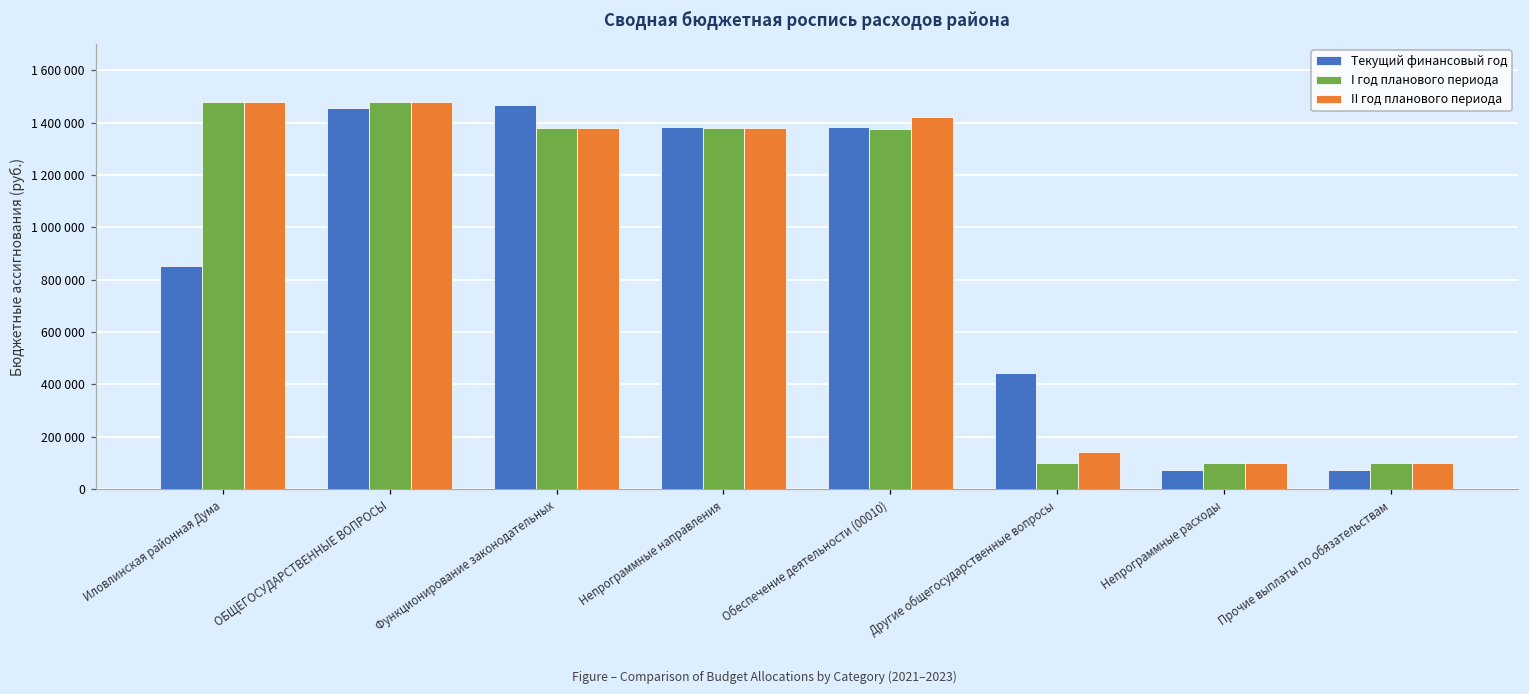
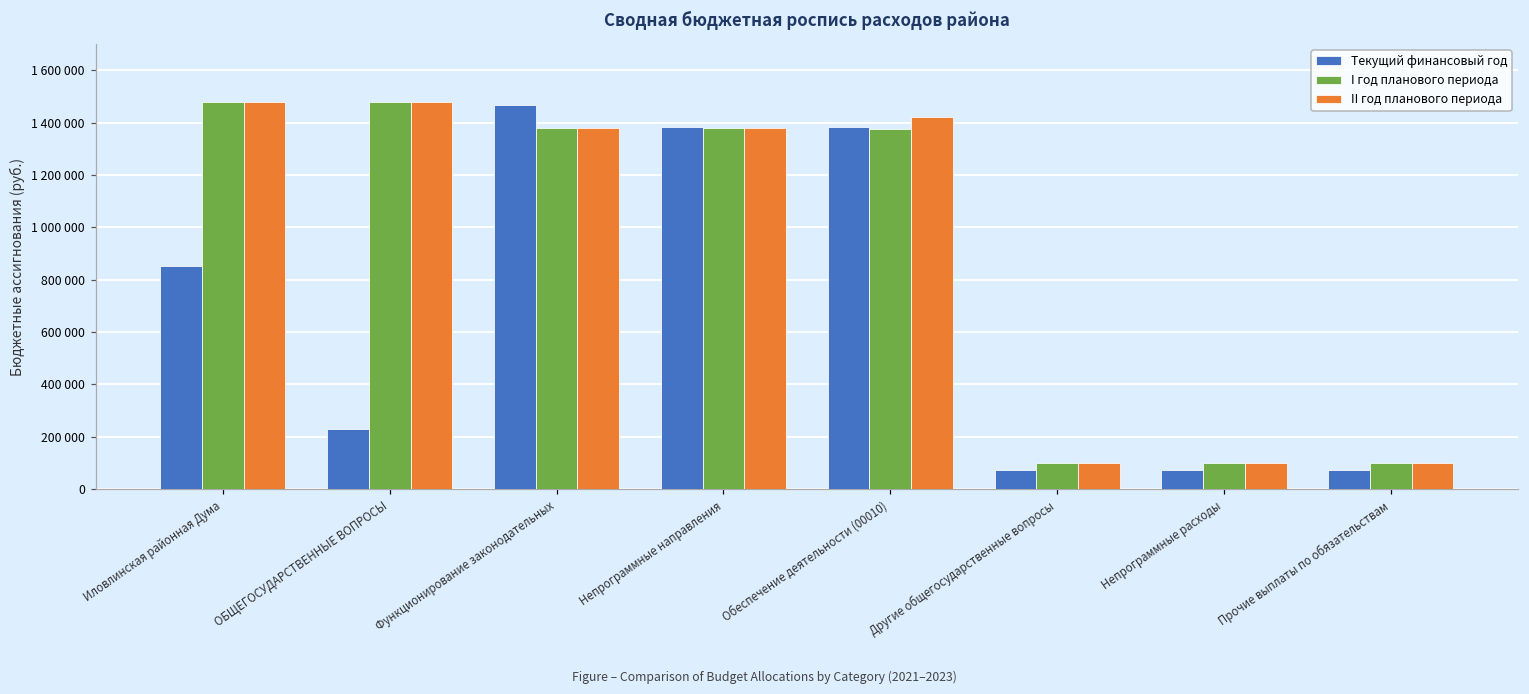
  {
    "Текущий финансовый год": {
      "Иловлинская районная Дума": 850000,
-     "ОБЩЕГОСУДАРСТВЕННЫЕ ВОПРОСЫ": 1460000,
+     "ОБЩЕГОСУДАРСТВЕННЫЕ ВОПРОСЫ": 230000,
      "Функционирование законодательных": 1470000,
      "Непрограммные направления": 1380000,
      "Обеспечение деятельности (00010)": 1380000,
-     "Другие общегосударственные вопросы": 440000,
+     "Другие общегосударственные вопросы": 70000,
      "Непрограммные расходы": 70000,
      "Прочие выплаты по обязательствам": 70000
    },
    "I год планового периода": {
      "Иловлинская районная Дума": 1480000,
      "ОБЩЕГОСУДАРСТВЕННЫЕ ВОПРОСЫ": 1480000,
      "Функционирование законодательных": 1380000,
      "Непрограммные направления": 1380000,
      "Обеспечение деятельности (00010)": 1380000,
      "Другие общегосударственные вопросы": 100000,
      "Непрограммные расходы": 100000,
      "Прочие выплаты по обязательствам": 100000
    },
    "II год планового периода": {
      "Иловлинская районная Дума": 1480000,
      "ОБЩЕГОСУДАРСТВЕННЫЕ ВОПРОСЫ": 1480000,
      "Функционирование законодательных": 1380000,
      "Непрограммные направления": 1380000,
      "Обеспечение деятельности (00010)": 1420000,
-     "Другие общегосударственные вопросы": 140000,
+     "Другие общегосударственные вопросы": 100000,
      "Непрограммные расходы": 100000,
      "Прочие выплаты по обязательствам": 100000
    }
  }
